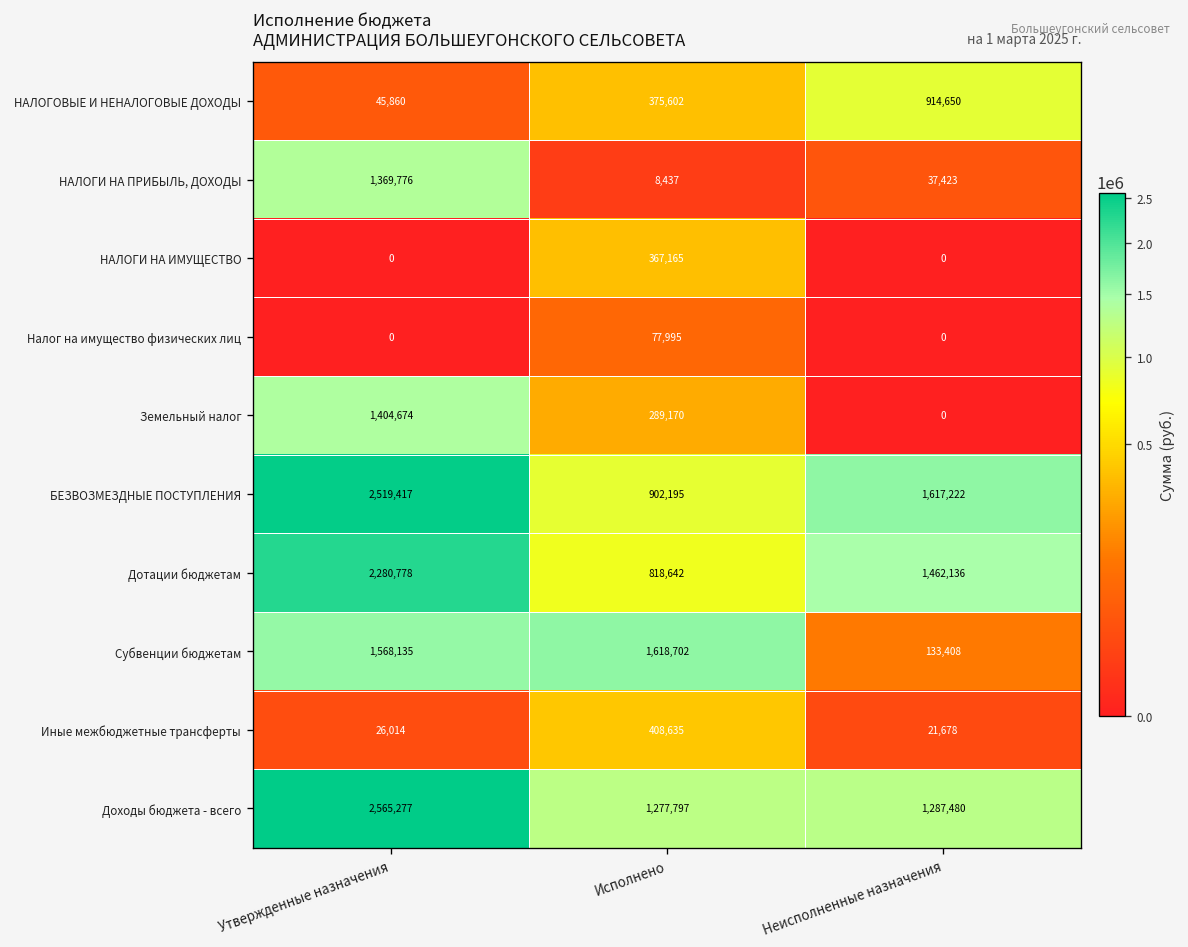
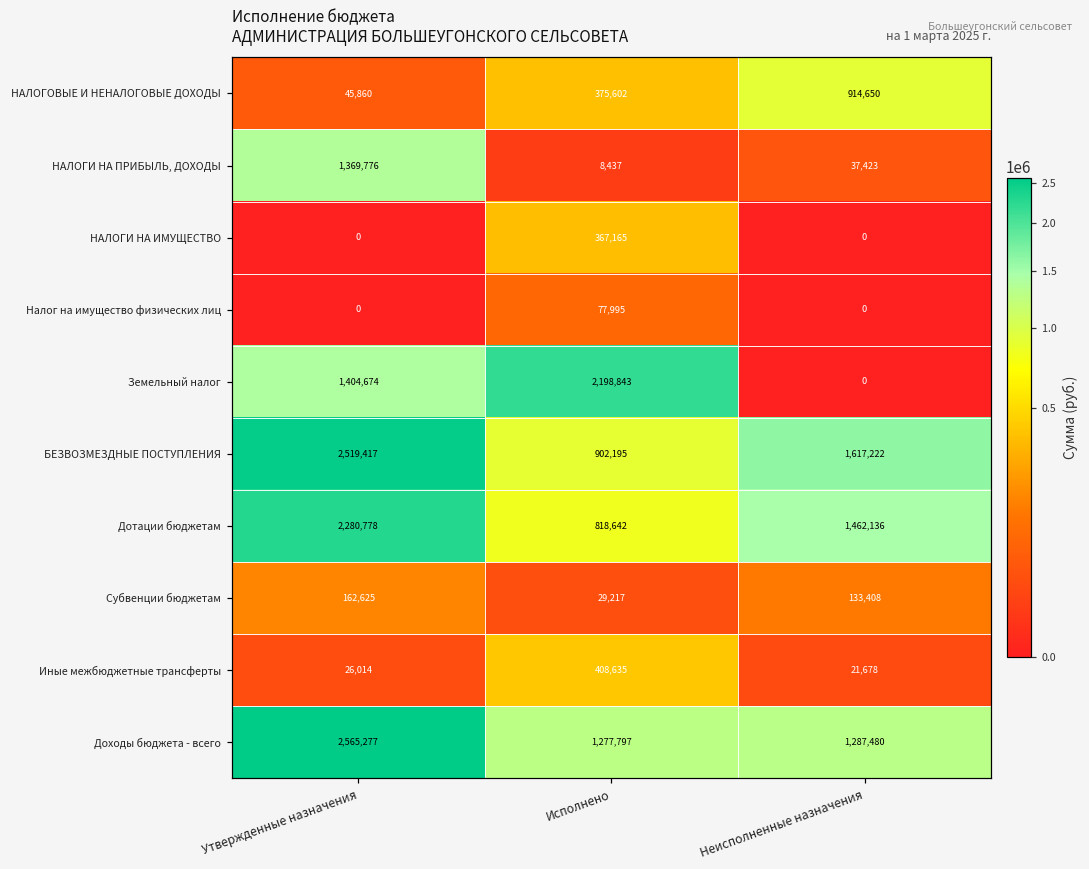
  {
    "НАЛОГОВЫЕ И НЕНАЛОГОВЫЕ ДОХОДЫ": {
      "Утвержденные назначения": "45,860",
      "Исполнено": "375,602",
      "Неисполненные назначения": "914,650"
    },
    "НАЛОГИ НА ПРИБЫЛЬ, ДОХОДЫ": {
      "Утвержденные назначения": "1,369,776",
      "Исполнено": "8,437",
      "Неисполненные назначения": "37,423"
    },
    "НАЛОГИ НА ИМУЩЕСТВО": {
      "Утвержденные назначения": "0",
      "Исполнено": "367,165",
      "Неисполненные назначения": "0"
    },
    "Налог на имущество физических лиц": {
      "Утвержденные назначения": "0",
      "Исполнено": "77,995",
      "Неисполненные назначения": "0"
    },
    "Земельный налог": {
      "Утвержденные назначения": "1,404,674",
-     "Исполнено": "289,170",
+     "Исполнено": "2,198,843",
      "Неисполненные назначения": "0"
    },
    "БЕЗВОЗМЕЗДНЫЕ ПОСТУПЛЕНИЯ": {
      "Утвержденные назначения": "2,519,417",
      "Исполнено": "902,195",
      "Неисполненные назначения": "1,617,222"
    },
    "Дотации бюджетам": {
      "Утвержденные назначения": "2,280,778",
      "Исполнено": "818,642",
      "Неисполненные назначения": "1,462,136"
    },
    "Субвенции бюджетам": {
-     "Утвержденные назначения": "1,568,135",
-     "Исполнено": "1,618,702",
+     "Утвержденные назначения": "162,625",
+     "Исполнено": "29,217",
      "Неисполненные назначения": "133,408"
    },
    "Иные межбюджетные трансферты": {
      "Утвержденные назначения": "26,014",
      "Исполнено": "408,635",
      "Неисполненные назначения": "21,678"
    },
    "Доходы бюджета - всего": {
      "Утвержденные назначения": "2,565,277",
      "Исполнено": "1,277,797",
      "Неисполненные назначения": "1,287,480"
    }
  }
